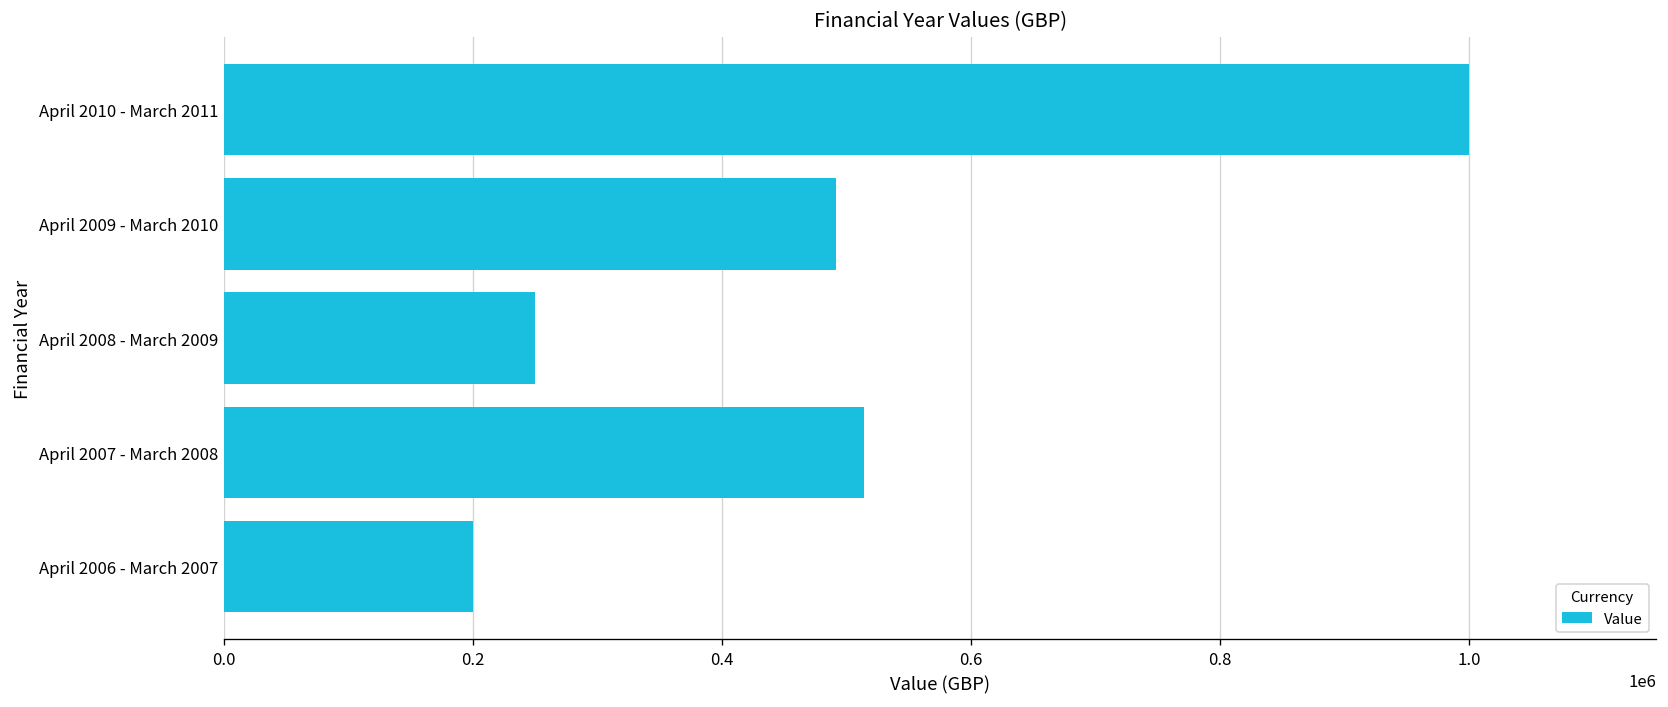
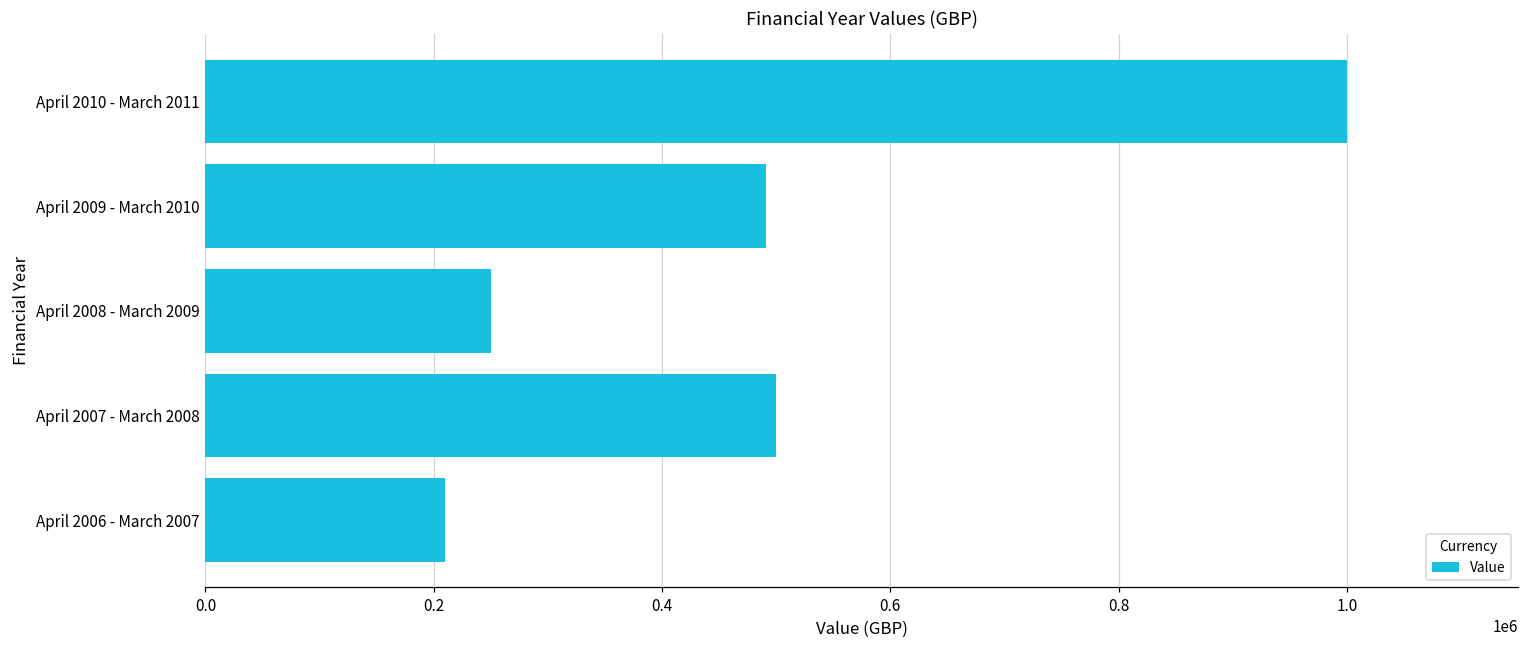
  {
    "April 2010 - March 2011": 1000000,
    "April 2009 - March 2010": 491000,
    "April 2008 - March 2009": 250000,
-   "April 2007 - March 2008": 514000,
-   "April 2006 - March 2007": 200000
+   "April 2007 - March 2008": 500000,
+   "April 2006 - March 2007": 210000
  }
